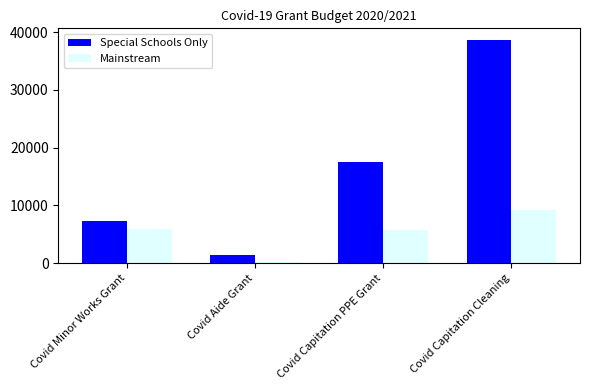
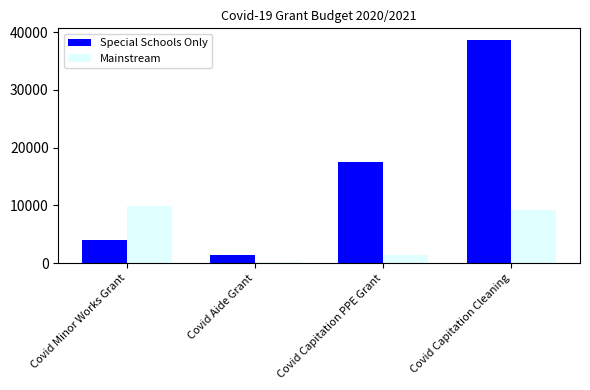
  {
    "Special Schools Only": {
-     "Covid Minor Works Grant": 7000,
+     "Covid Minor Works Grant": 4000,
      "Covid Aide Grant": 1000,
      "Covid Capitation PPE Grant": 17000,
      "Covid Capitation Cleaning": 39000
    },
    "Mainstream": {
-     "Covid Minor Works Grant": 6000,
-     "Covid Capitation PPE Grant": 6000,
+     "Covid Minor Works Grant": 10000,
+     "Covid Capitation PPE Grant": 2000,
      "Covid Capitation Cleaning": 9000
    }
  }
